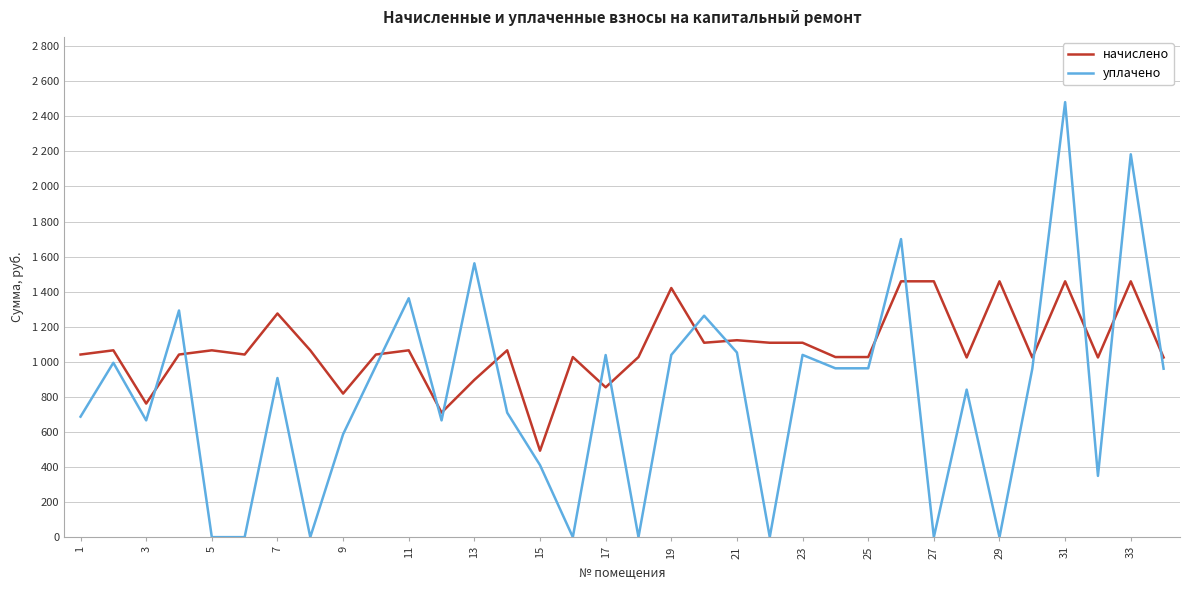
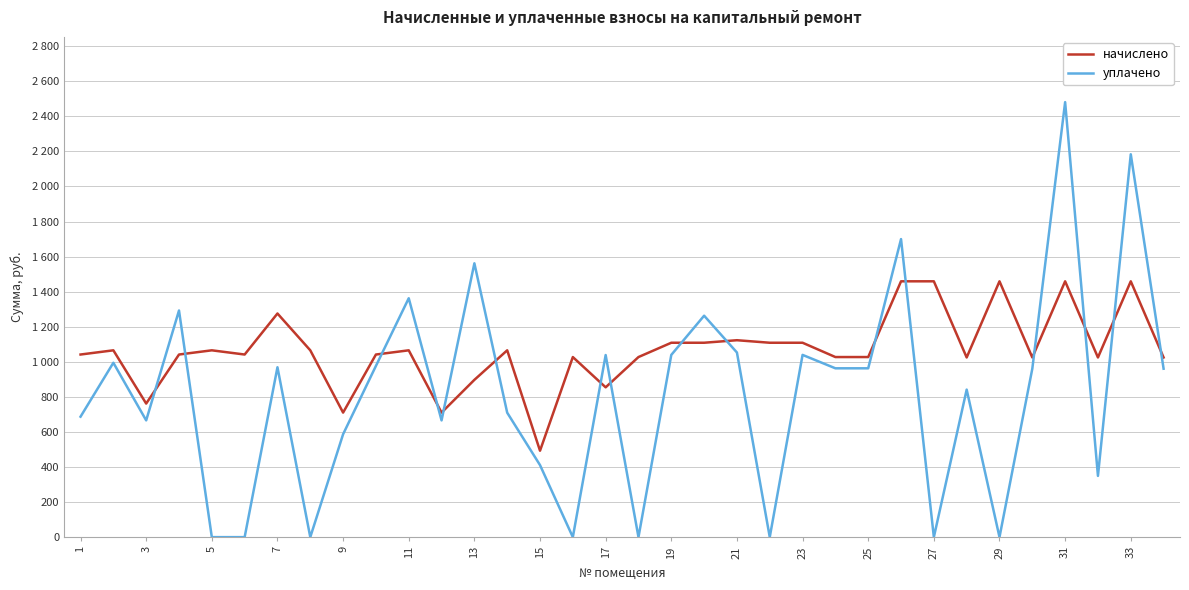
  {
    "начислено": {
      "1": 1040,
      "3": 760,
      "5": 1070,
      "7": 1280,
-     "9": 820,
+     "9": 710,
      "11": 1070,
      "13": 900,
      "15": 490,
      "17": 850,
-     "19": 1420,
+     "19": 1110,
      "21": 1120,
      "23": 1110,
      "25": 1030,
      "27": 1460,
      "29": 1460,
      "31": 1460,
      "33": 1460
    },
    "уплачено": {
      "1": 690,
      "3": 670,
      "5": 0,
-     "7": 910,
+     "7": 970,
      "9": 590,
      "11": 1360,
      "13": 1560,
      "15": 410,
      "17": 1040,
      "19": 1040,
      "21": 1050,
      "23": 1040,
      "25": 960,
      "27": 0,
      "29": 0,
      "31": 2480,
      "33": 2180
    }
  }
